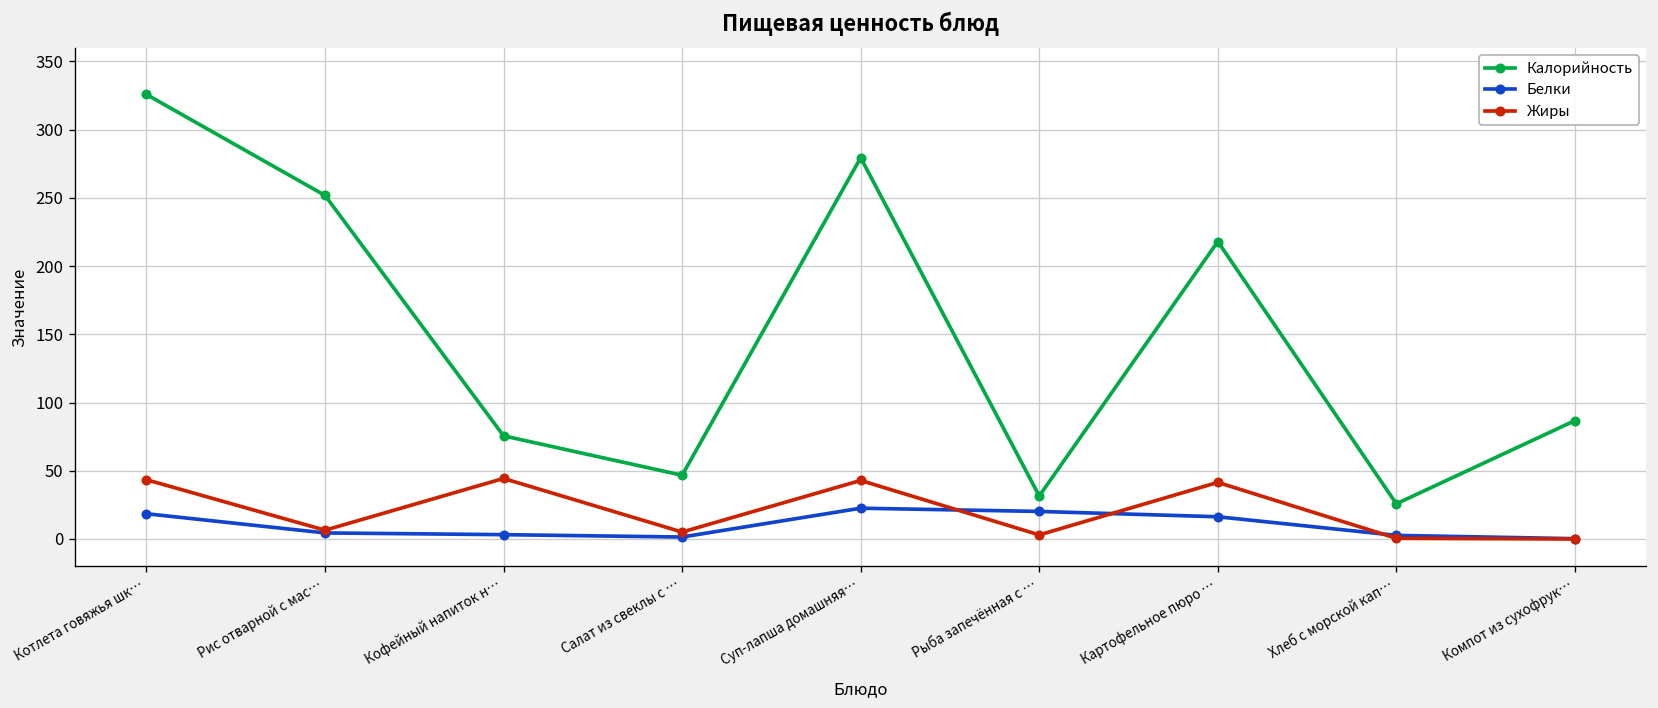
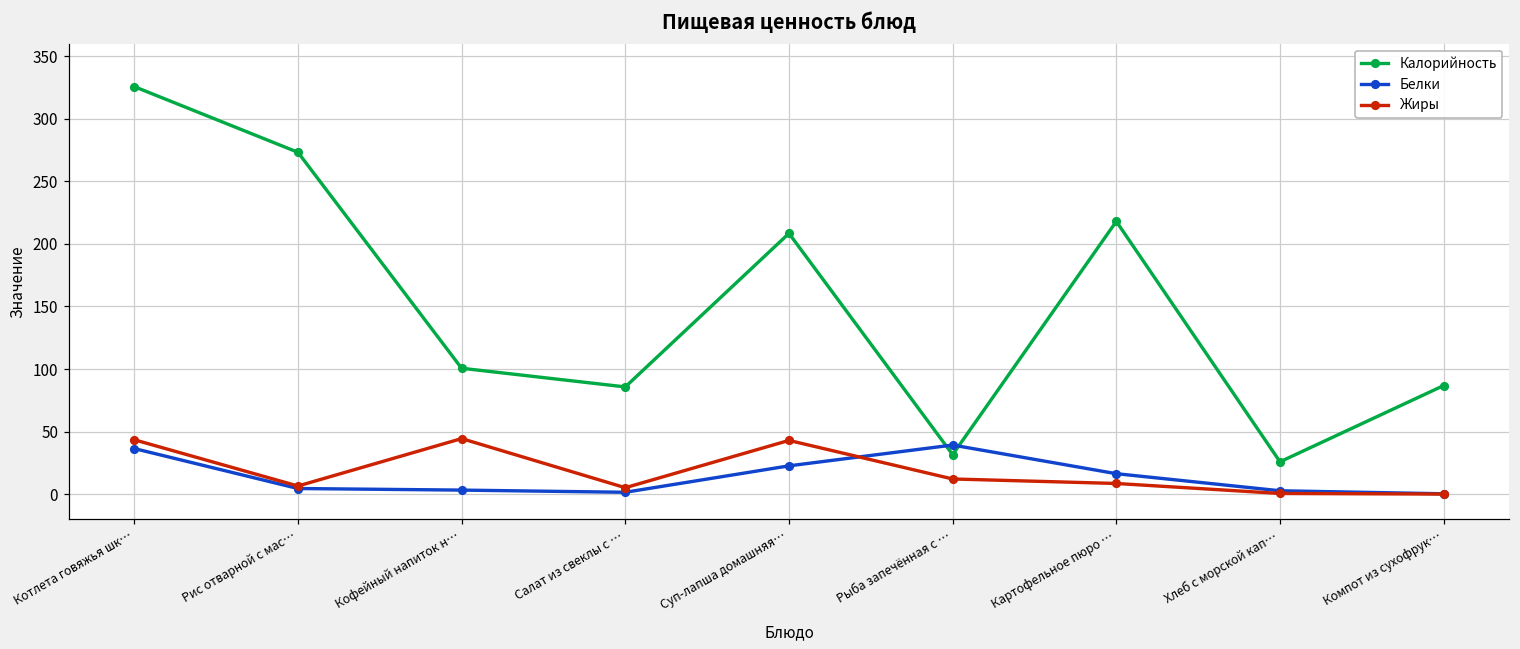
  {
    "Калорийность": {
      "Котлета говяжья шк…": 326,
-     "Рис отварной с мас…": 252,
-     "Кофейный напиток н…": 76,
-     "Салат из свеклы с …": 47,
-     "Суп-лапша домашняя…": 279,
+     "Рис отварной с мас…": 273,
+     "Кофейный напиток н…": 101,
+     "Салат из свеклы с …": 86,
+     "Суп-лапша домашняя…": 208,
      "Рыба запечённая с …": 32,
      "Картофельное пюро …": 218,
      "Хлеб с морской кап…": 26,
      "Компот из сухофрук…": 87
    },
    "Белки": {
-     "Котлета говяжья шк…": 19,
+     "Котлета говяжья шк…": 36,
      "Кофейный напиток н…": 3,
      "Салат из свеклы с …": 1,
      "Суп-лапша домашняя…": 23,
-     "Рыба запечённая с …": 20,
+     "Рыба запечённая с …": 39,
      "Картофельное пюро …": 16
    },
    "Жиры": {
      "Котлета говяжья шк…": 43,
      "Кофейный напиток н…": 44,
      "Салат из свеклы с …": 5,
      "Суп-лапша домашняя…": 43,
-     "Рыба запечённая с …": 3,
-     "Картофельное пюро …": 41
+     "Рыба запечённая с …": 12,
+     "Картофельное пюро …": 8
    }
  }
